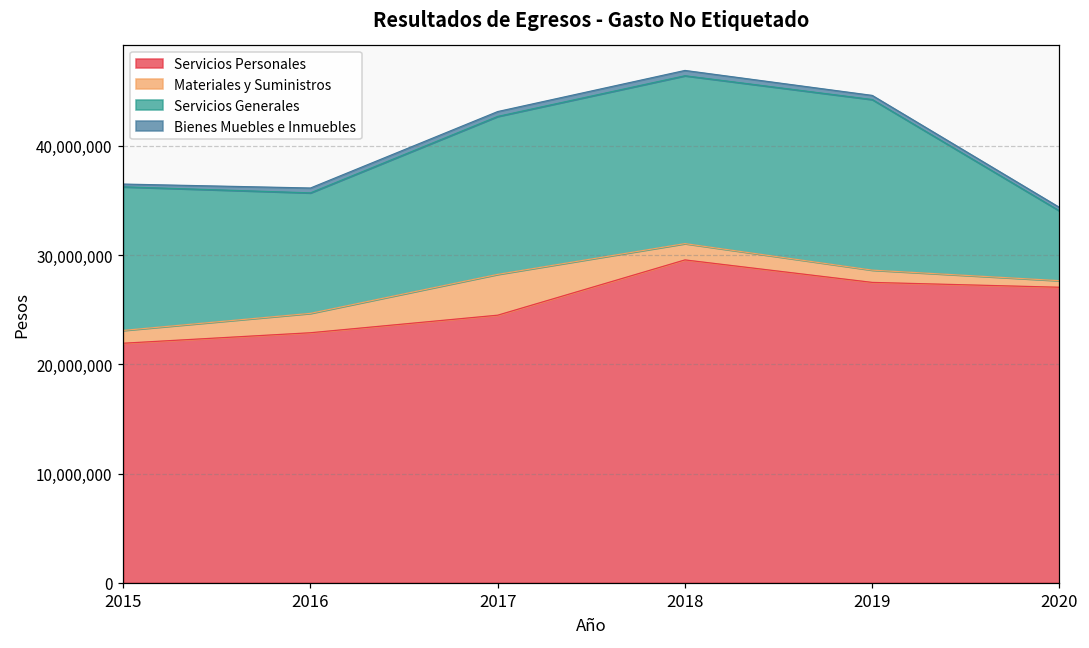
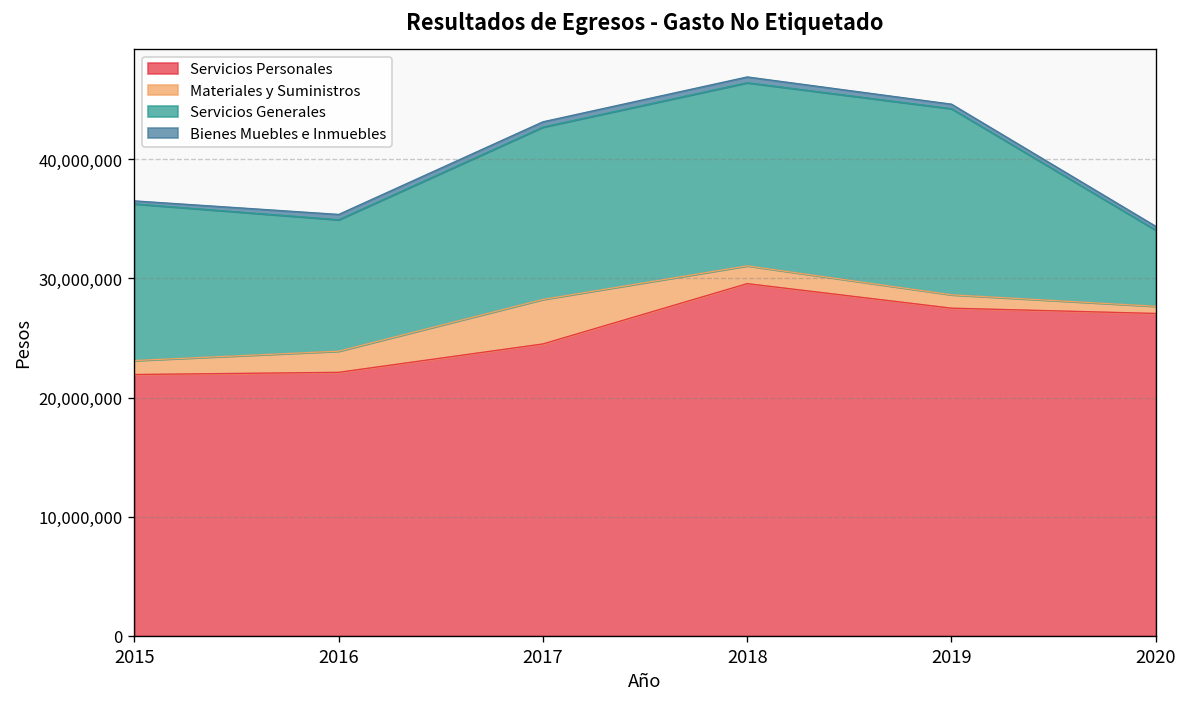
  {
    "Servicios Personales": {
      "2015": "22,000,000",
-     "2016": "23,000,000",
+     "2016": "22,000,000",
      "2017": "25,000,000",
      "2018": "30,000,000",
      "2019": "28,000,000",
      "2020": "27,000,000"
    },
    "Materiales y Suministros": {
      "2015": "1,000,000",
      "2016": "2,000,000",
      "2017": "4,000,000",
      "2018": "1,000,000",
      "2019": "1,000,000",
      "2020": "1,000,000"
    }
  }
